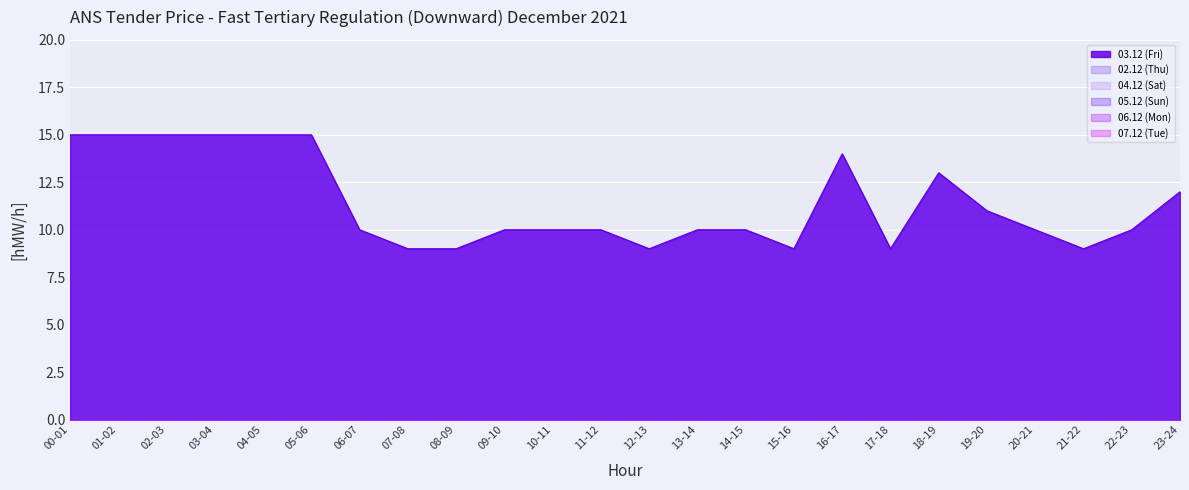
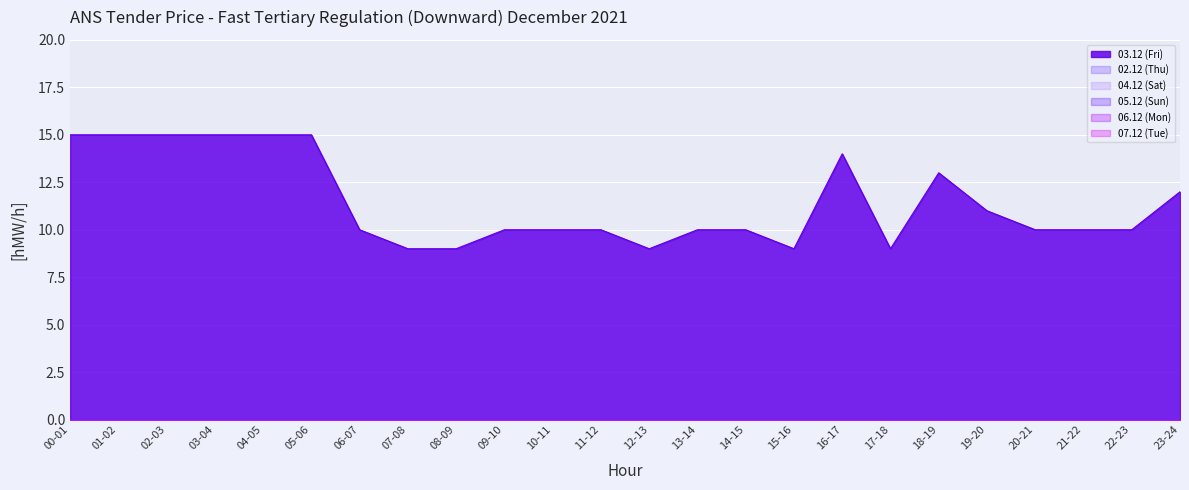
  {
    "03.12 (Fri)": {
      "00-01": 15,
      "01-02": 15,
      "02-03": 15,
      "03-04": 15,
      "04-05": 15,
      "05-06": 15,
      "06-07": 10,
      "07-08": 9,
      "08-09": 9,
      "09-10": 10,
      "10-11": 10,
      "11-12": 10,
      "12-13": 9,
      "13-14": 10,
      "14-15": 10,
      "15-16": 9,
      "16-17": 14,
      "17-18": 9,
      "18-19": 13,
      "19-20": 11,
      "20-21": 10,
-     "21-22": 9,
+     "21-22": 10,
      "22-23": 10,
      "23-24": 12
    },
    "07.12 (Tue)": {
      "00-01": 0,
      "01-02": 0,
      "02-03": 0,
      "03-04": 0,
      "04-05": 0,
      "05-06": 0,
      "06-07": 0,
      "07-08": 0,
      "08-09": 0,
      "09-10": 0,
      "10-11": 0,
      "11-12": 0,
      "12-13": 0,
      "13-14": 0,
      "14-15": 0,
      "15-16": 0,
      "16-17": 0,
      "17-18": 0,
      "18-19": 0,
      "19-20": 0,
      "20-21": 0,
      "21-22": 0,
      "22-23": 0,
      "23-24": 0
    }
  }
